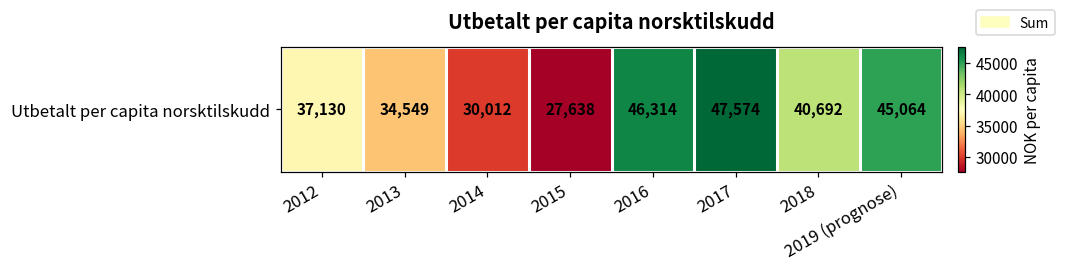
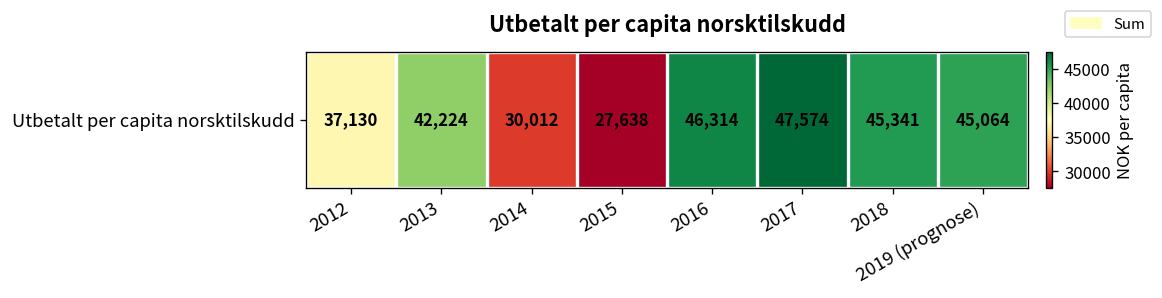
  {
    "Utbetalt per capita norsktilskudd": {
      "2012": "37,130",
-     "2013": "34,549",
+     "2013": "42,224",
      "2014": "30,012",
      "2015": "27,638",
      "2016": "46,314",
      "2017": "47,574",
-     "2018": "40,692",
+     "2018": "45,341",
      "2019 (prognose)": "45,064"
    }
  }
